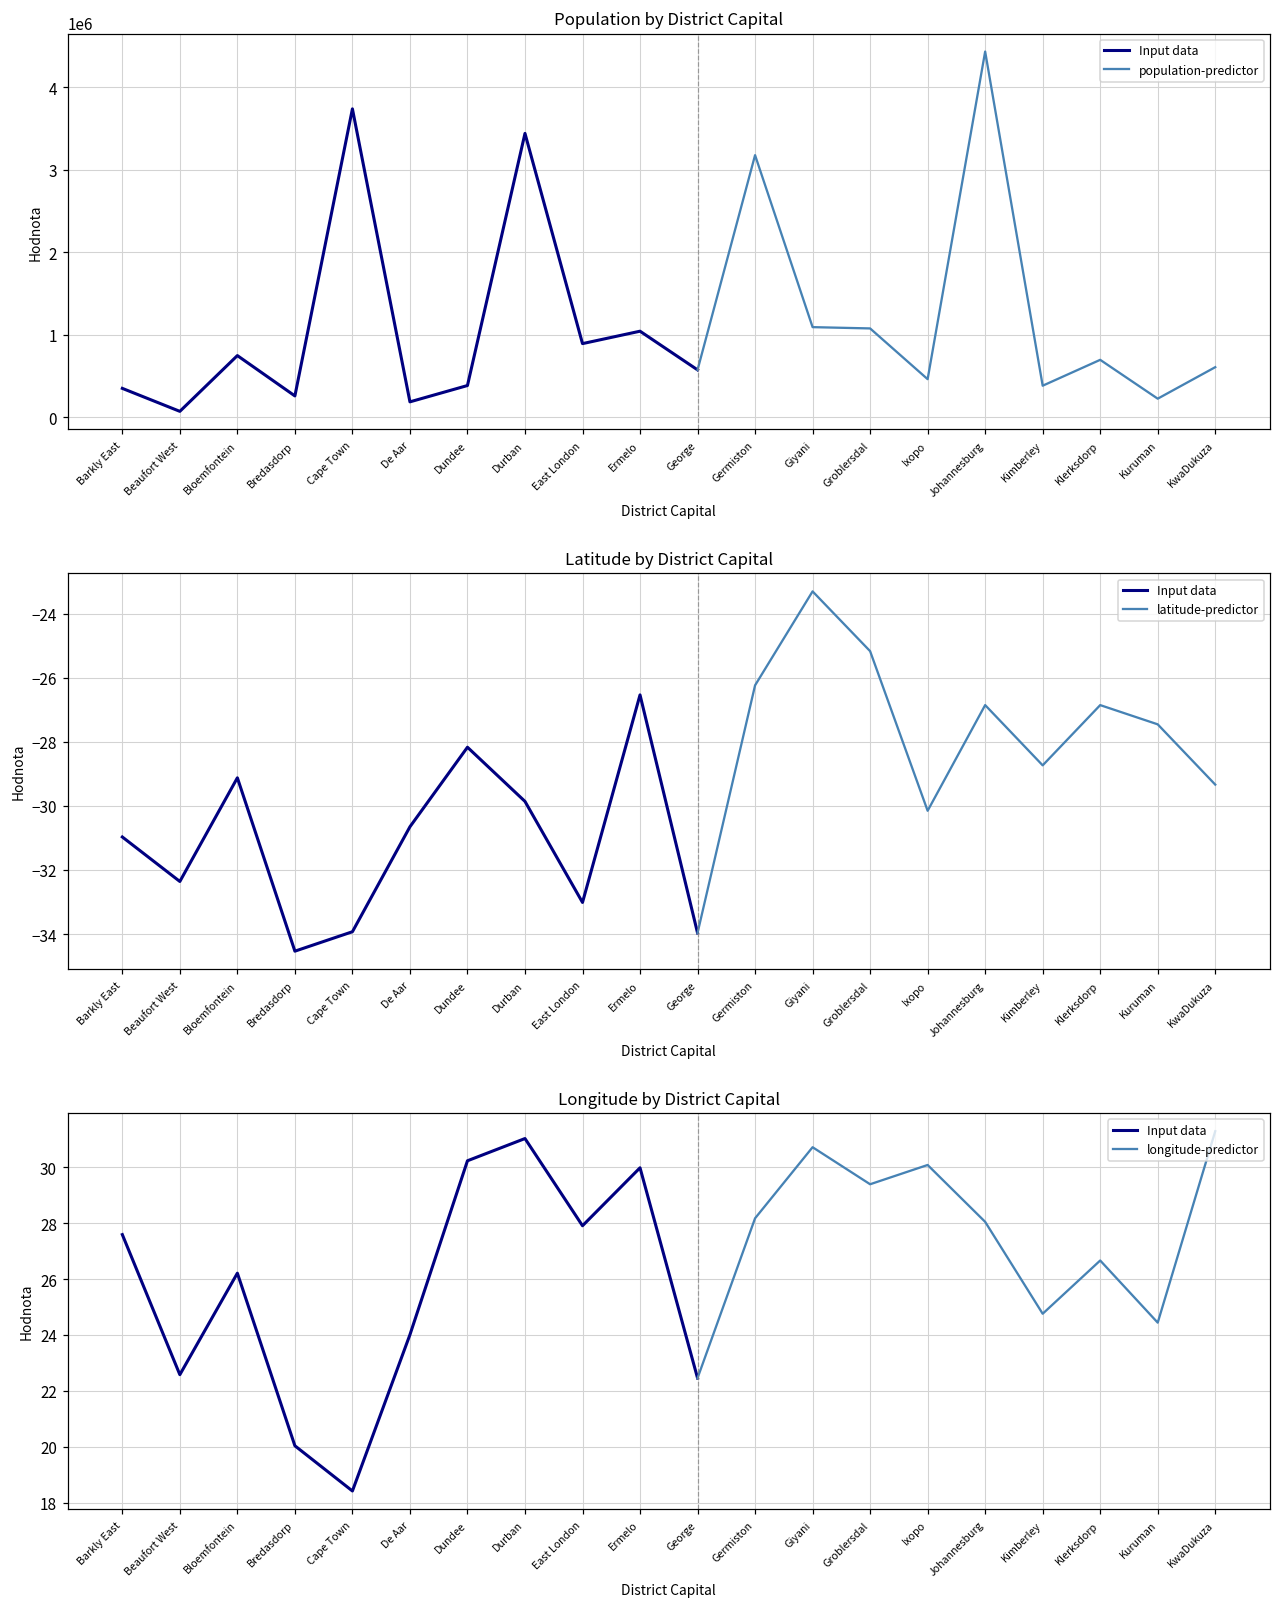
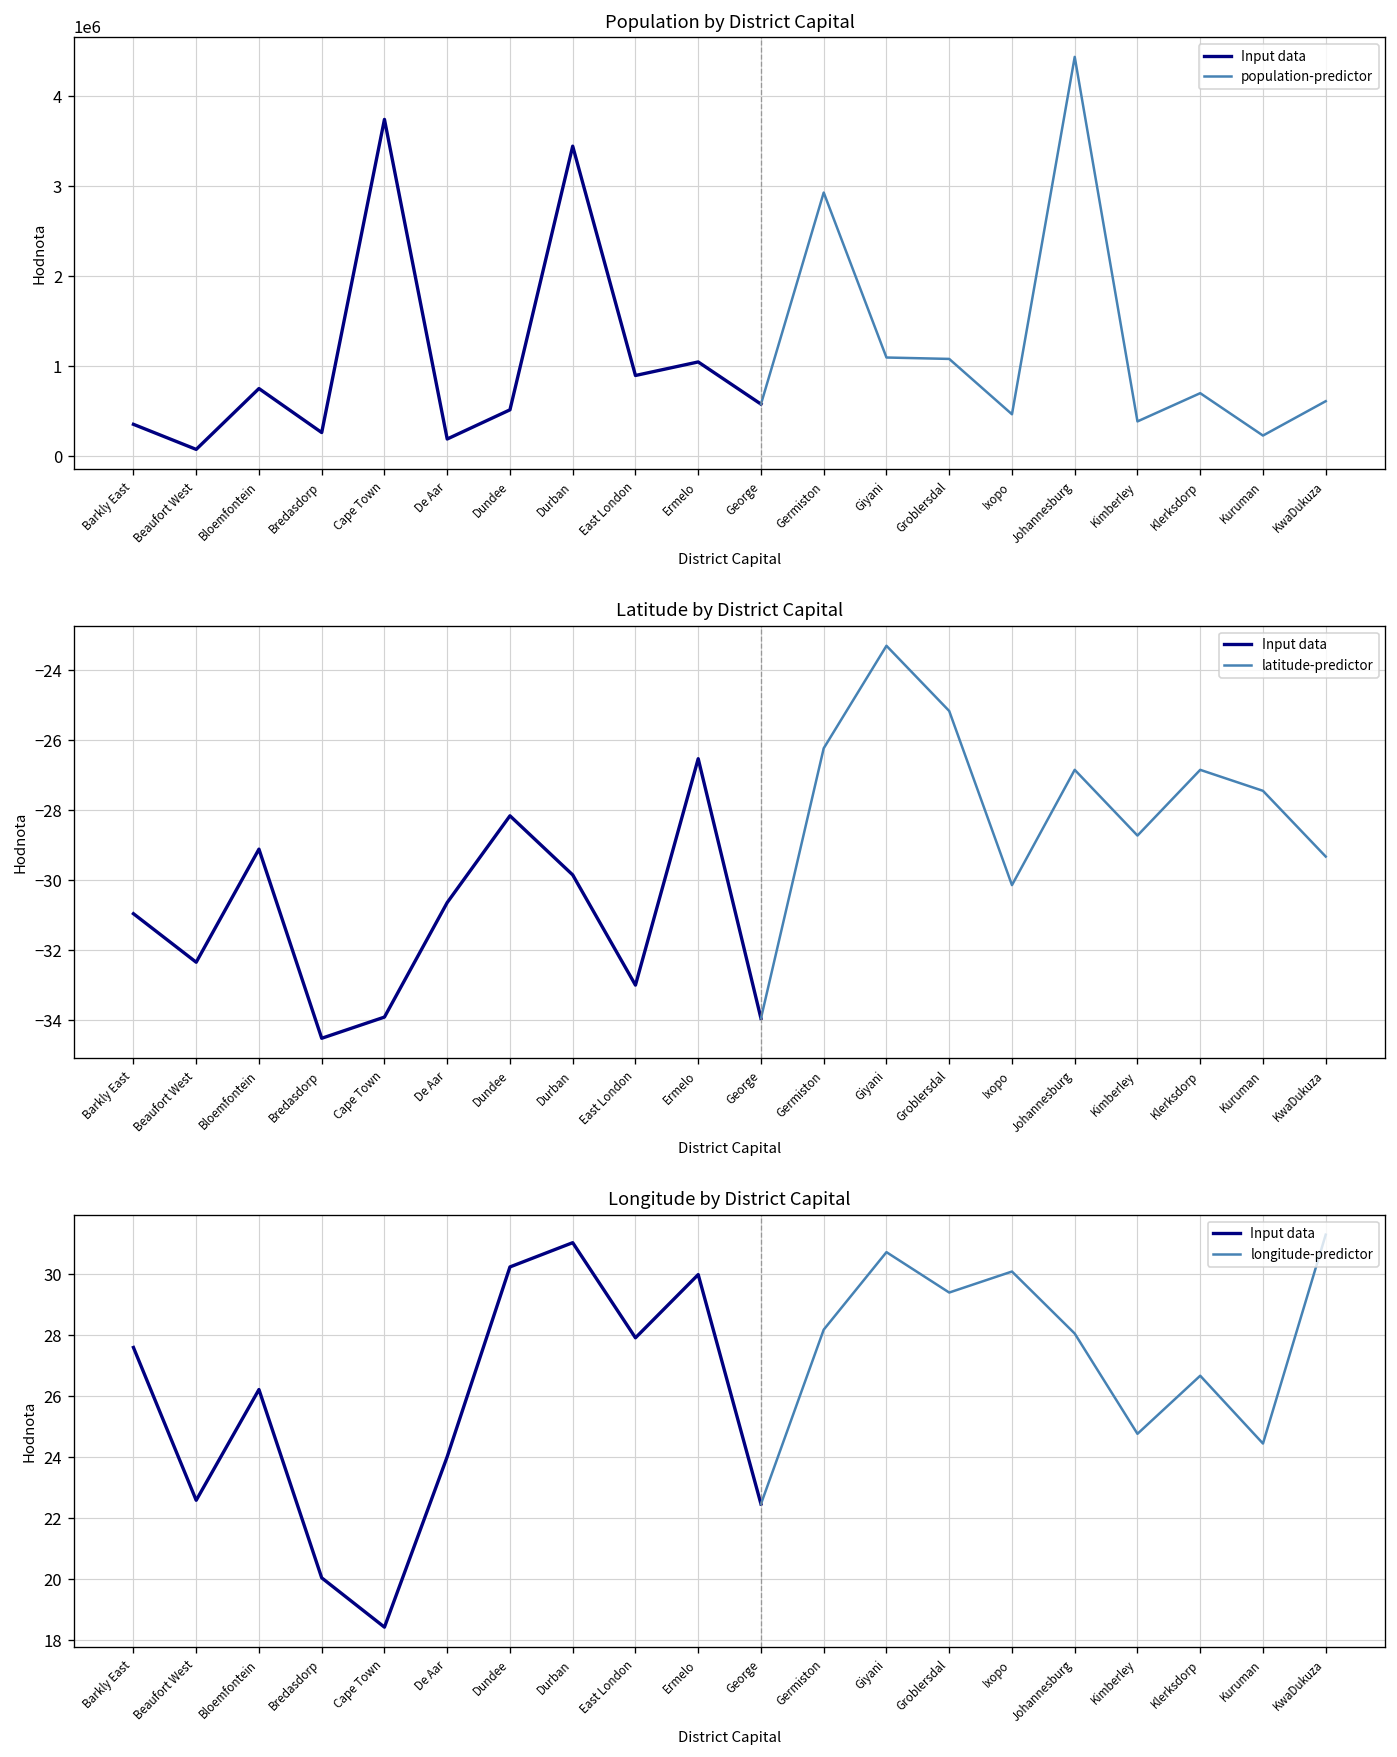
  {
    "Population by District Capital": {
      "Input data": {
        "Barkly East": 300000,
        "Beaufort West": 100000,
        "Bloemfontein": 700000,
        "Bredasdorp": 300000,
        "Cape Town": 3700000,
        "De Aar": 200000,
-       "Dundee": 400000,
+       "Dundee": 500000,
        "Durban": 3400000,
        "East London": 900000,
        "Ermelo": 1000000
      },
      "population-predictor": {
-       "Germiston": 3200000,
+       "Germiston": 2900000,
        "Giyani": 1100000,
        "Groblersdal": 1100000,
        "Ixopo": 500000,
        "Johannesburg": 4400000,
        "Kimberley": 400000,
        "Klerksdorp": 700000,
        "Kuruman": 200000,
        "KwaDukuza": 600000
      }
    },
    "Latitude by District Capital": {
      "Input data": {
        "Barkly East": -31.0,
        "Beaufort West": -32.4,
        "Bloemfontein": -29.1,
        "Bredasdorp": -34.5,
        "Cape Town": -33.9,
        "De Aar": -30.6,
        "Dundee": -28.2,
        "Durban": -29.9,
        "East London": -33.0,
        "Ermelo": -26.5
      },
      "latitude-predictor": {
        "Germiston": -26.2,
        "Giyani": -23.3,
        "Groblersdal": -25.2,
        "Ixopo": -30.2,
        "Johannesburg": -26.9,
        "Kimberley": -28.7,
        "Klerksdorp": -26.9,
        "Kuruman": -27.5,
        "KwaDukuza": -29.3
      }
    },
    "Longitude by District Capital": {
      "Input data": {
        "Barkly East": 27.6,
        "Beaufort West": 22.6,
        "Bloemfontein": 26.2,
        "Bredasdorp": 20.0,
        "Cape Town": 18.4,
        "De Aar": 24.0,
        "Dundee": 30.2,
        "Durban": 31.0,
        "East London": 27.9,
        "Ermelo": 30.0
      },
      "longitude-predictor": {
        "Germiston": 28.2,
        "Giyani": 30.7,
        "Groblersdal": 29.4,
        "Ixopo": 30.1,
        "Johannesburg": 28.0,
        "Kimberley": 24.8,
        "Klerksdorp": 26.7,
        "Kuruman": 24.4
      }
    }
  }
